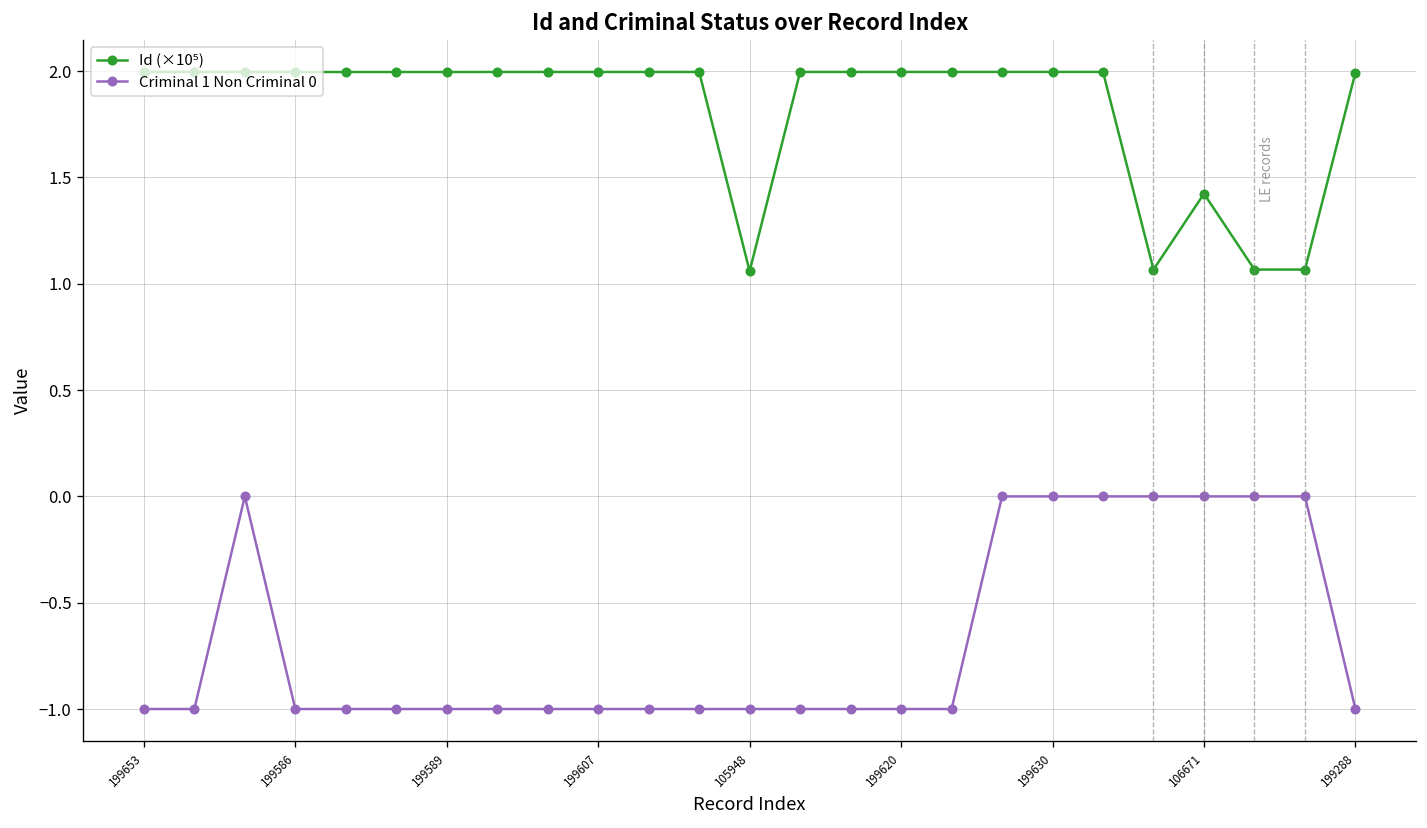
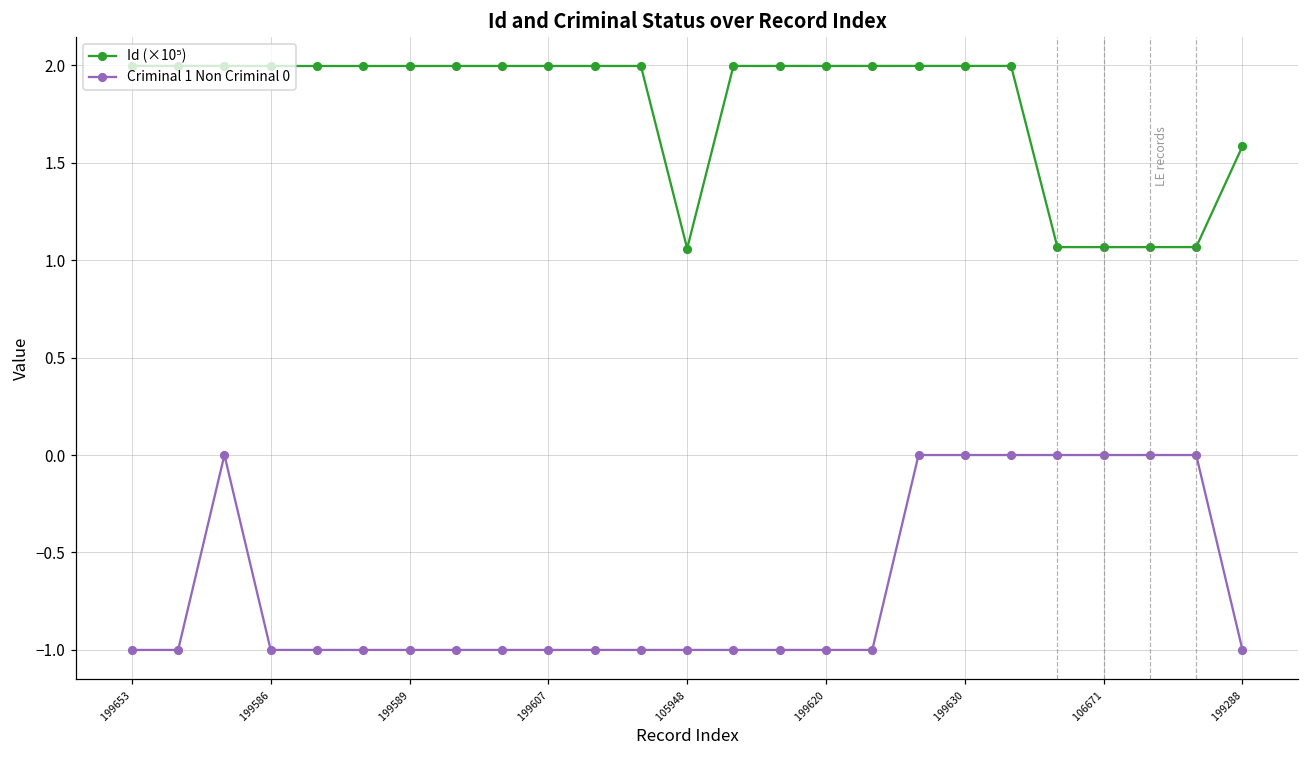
  {
    "Id (×10⁵)": {
      "199589": 2.00,
      "199607": 2.00,
      "105948": 1.06,
      "199620": 2.00,
      "199630": 2.00,
-     "106671": 1.42,
-     "199288": 1.99
+     "106671": 1.07,
+     "199288": 1.58
    },
    "Criminal 1 Non Criminal 0": {
      "199653": -1.00,
      "199586": -1.00,
      "199589": -1.00,
      "199607": -1.00,
      "105948": -1.00,
      "199620": -1.00,
      "199630": 0.00,
      "106671": 0.00,
      "199288": -1.00
    }
  }
